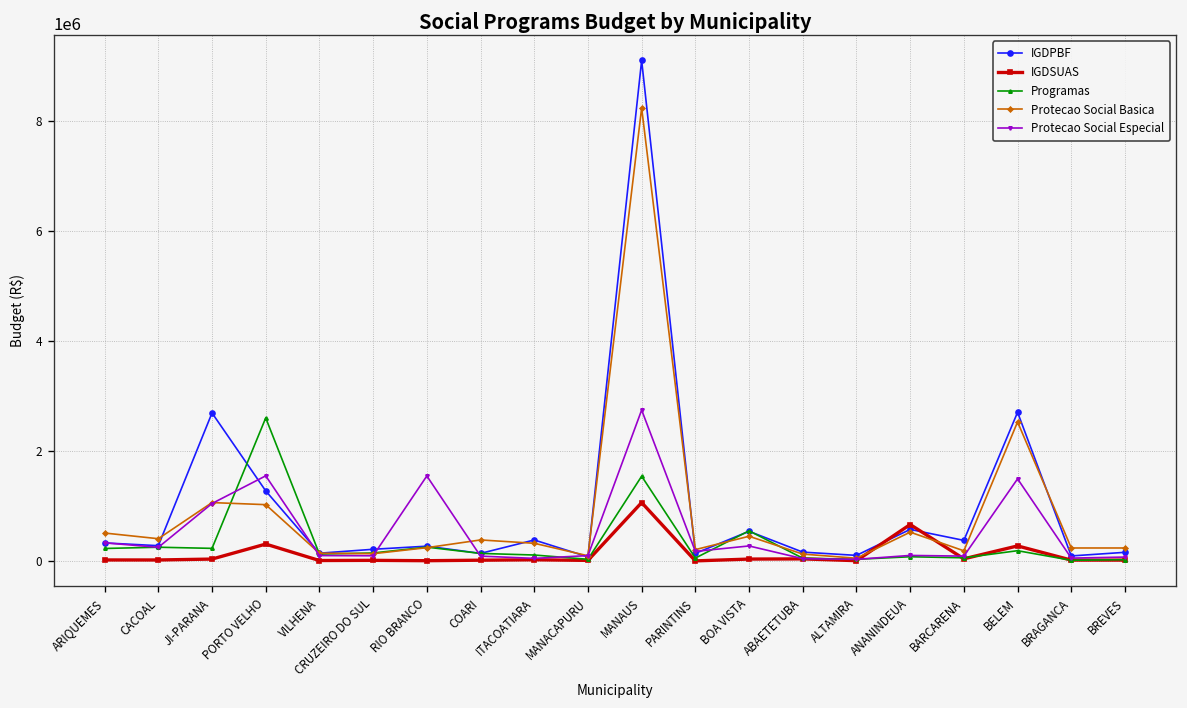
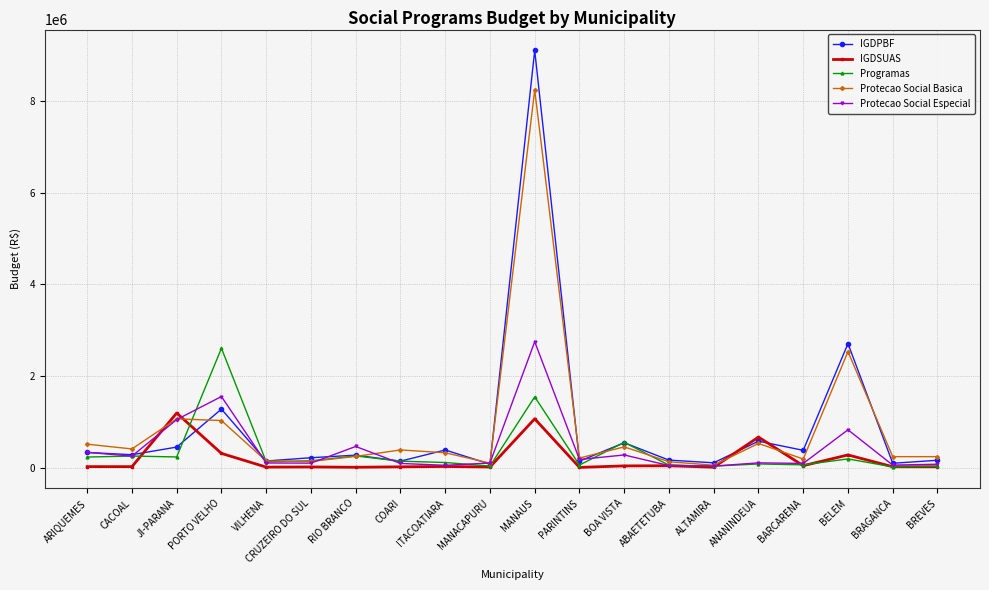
  {
    "IGDPBF": {
-     "JI-PARANA": 2700000,
+     "JI-PARANA": 400000,
      "PORTO VELHO": 1300000,
      "CRUZEIRO DO SUL": 200000,
      "ITACOATIARA": 400000,
      "MANAUS": 9100000,
      "BARCARENA": 400000,
      "BELEM": 2700000,
      "BREVES": 200000
    },
    "IGDSUAS": {
      "ARIQUEMES": 0,
      "CACOAL": 0,
-     "JI-PARANA": 0,
+     "JI-PARANA": 1200000,
      "PORTO VELHO": 300000,
      "VILHENA": 0,
      "CRUZEIRO DO SUL": 0,
      "RIO BRANCO": 0,
      "COARI": 0,
      "MANAUS": 1100000,
      "BOA VISTA": 0,
      "ANANINDEUA": 700000,
      "BELEM": 300000
    },
    "Programas": {
      "ARIQUEMES": 200000,
      "JI-PARANA": 200000,
      "PORTO VELHO": 2600000,
      "ITACOATIARA": 100000,
      "MANAUS": 1500000,
      "BELEM": 200000
    },
    "Protecao Social Basica": {
      "ARIQUEMES": 500000,
      "CACOAL": 400000,
      "PORTO VELHO": 1000000,
      "COARI": 400000,
      "ITACOATIARA": 300000,
      "MANAUS": 8200000,
      "BOA VISTA": 500000,
      "BARCARENA": 200000,
      "BELEM": 2500000,
      "BRAGANCA": 200000,
      "BREVES": 200000
    },
    "Protecao Social Especial": {
      "PORTO VELHO": 1600000,
-     "RIO BRANCO": 1500000,
+     "RIO BRANCO": 500000,
      "MANAUS": 2700000,
      "BOA VISTA": 300000,
-     "BELEM": 1500000
+     "BELEM": 800000
    }
  }
